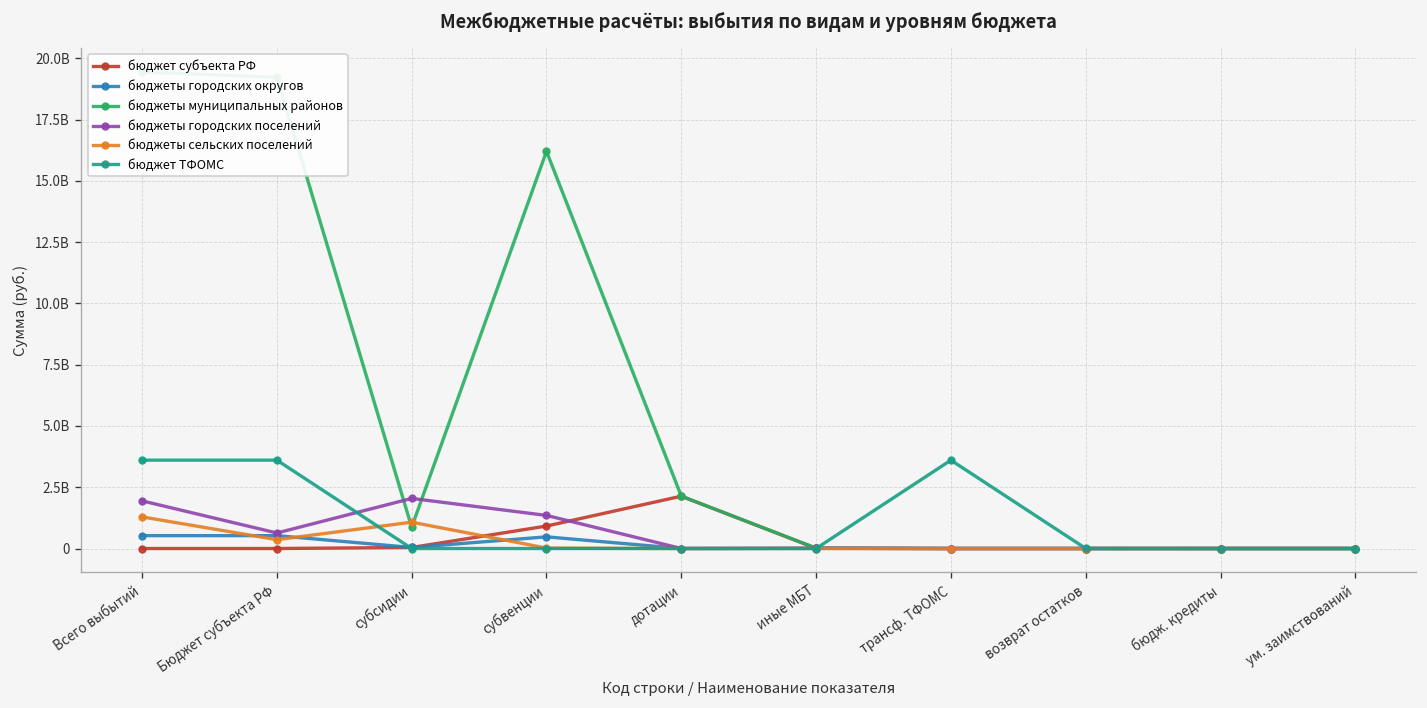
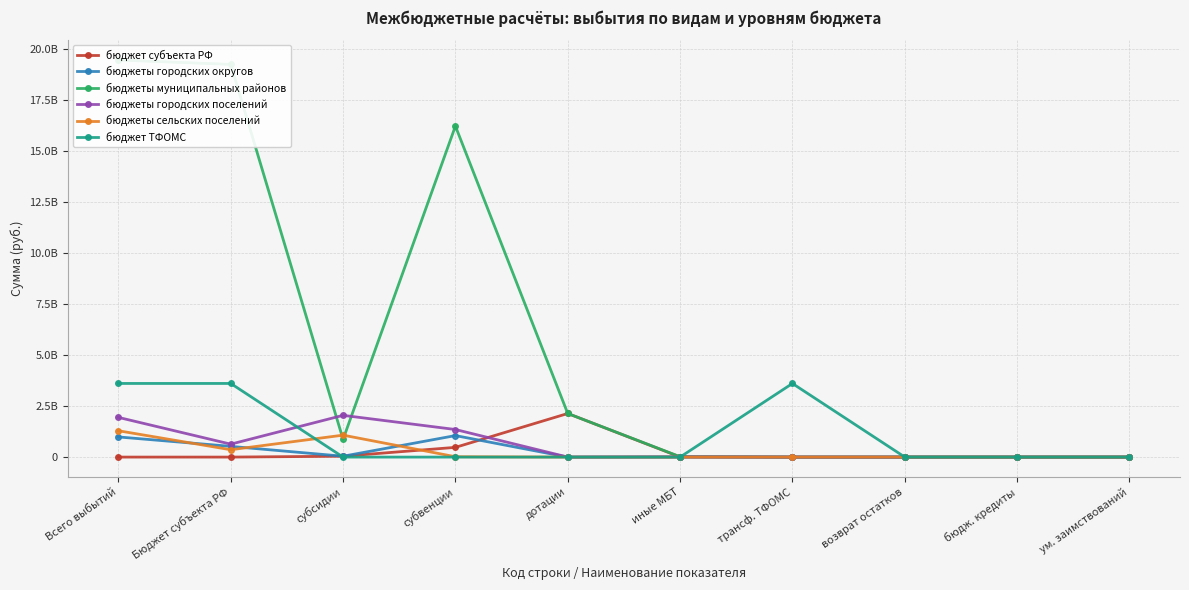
  {
    "бюджет субъекта РФ": {
      "Всего выбытий": 0,
      "Бюджет субъекта РФ": 0,
-     "субвенции": 900000000
+     "субвенции": 500000000
    },
    "бюджеты городских округов": {
-     "Всего выбытий": 500000000,
-     "субвенции": 500000000
+     "Всего выбытий": 1000000000,
+     "субвенции": 1100000000
    },
    "бюджеты городских поселений": {
      "Всего выбытий": 1900000000,
      "субсидии": 2000000000,
      "субвенции": 1300000000
    },
    "бюджеты сельских поселений": {
      "Всего выбытий": 1300000000,
      "Бюджет субъекта РФ": 400000000,
      "субсидии": 1100000000
    }
  }
